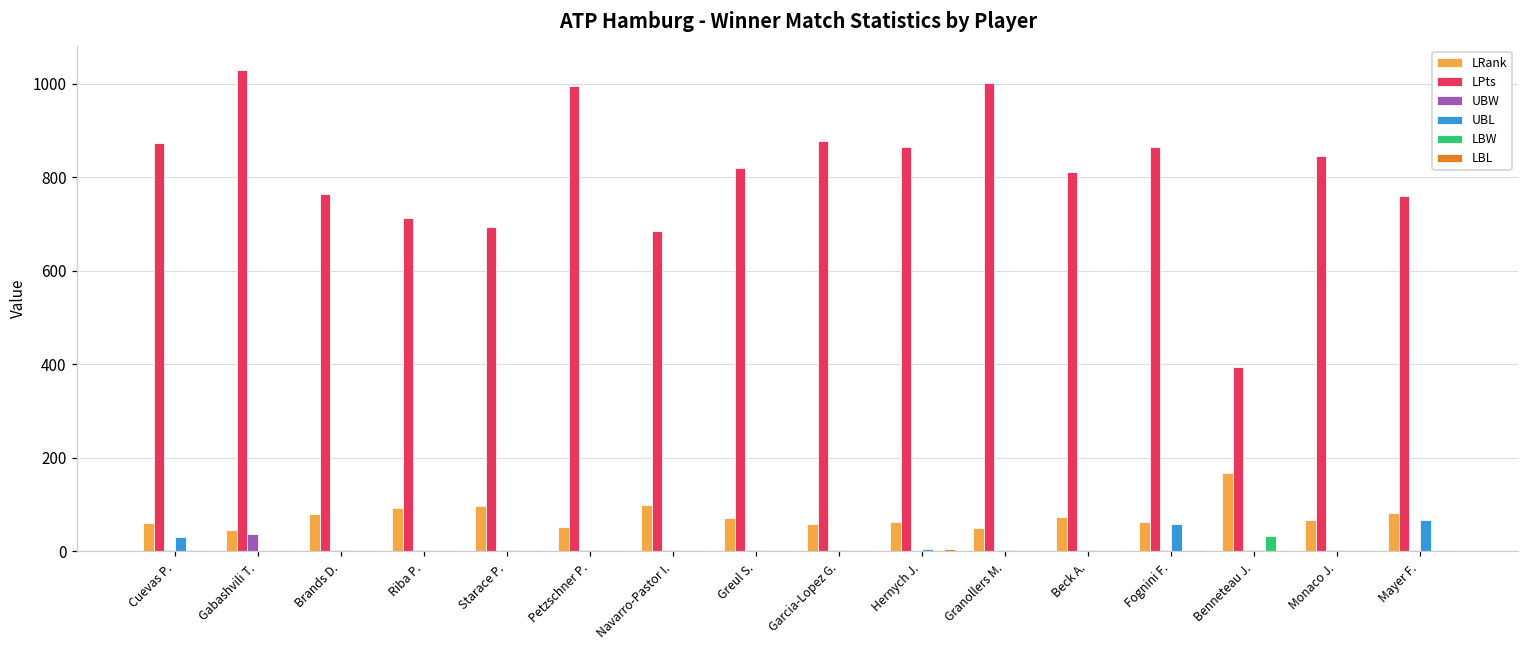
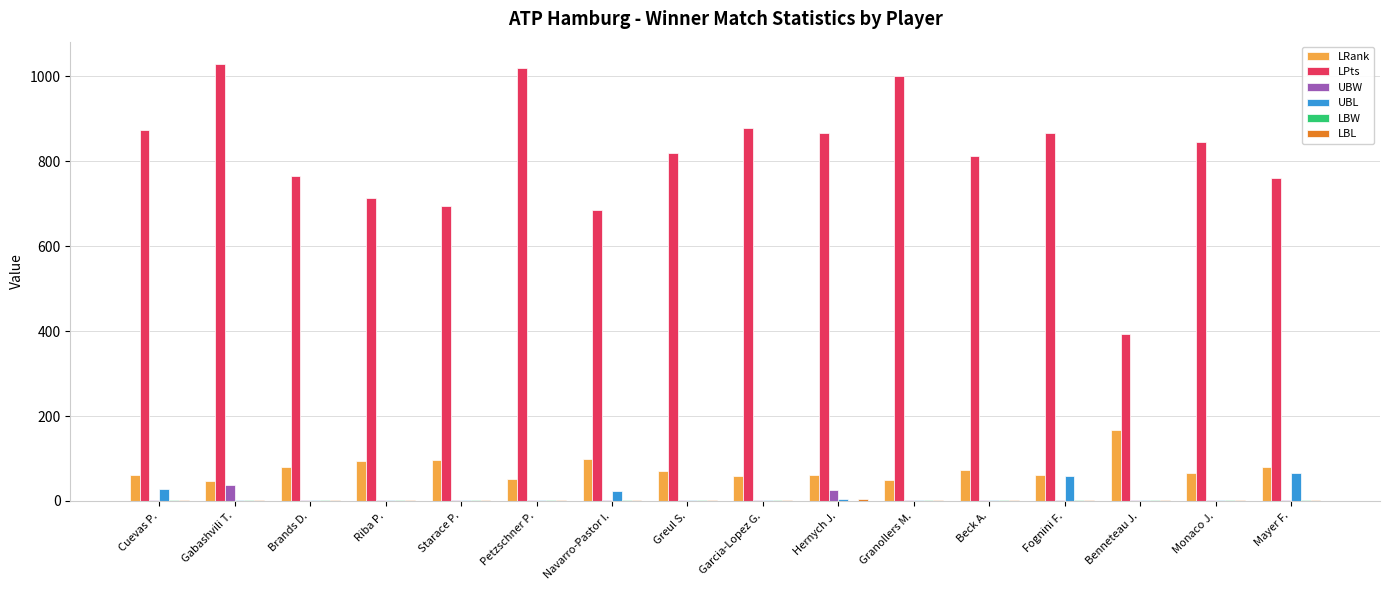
  {
    "LPts": {
      "Cuevas P.": 870,
      "Gabashvili T.": 1030,
      "Brands D.": 770,
      "Riba P.": 710,
      "Starace P.": 690,
-     "Petzschner P.": 1000,
+     "Petzschner P.": 1020,
      "Navarro-Pastor I.": 690,
      "Greul S.": 820,
      "Garcia-Lopez G.": 880,
      "Hernych J.": 870,
      "Granollers M.": 1000,
      "Beck A.": 810,
      "Fognini F.": 870,
      "Benneteau J.": 390,
      "Monaco J.": 850,
      "Mayer F.": 760
    },
    "UBW": {
      "Gabashvili T.": 40,
-     "Hernych J.": 0
+     "Hernych J.": 30
    },
    "UBL": {
      "Cuevas P.": 30,
-     "Navarro-Pastor I.": 0,
+     "Navarro-Pastor I.": 20,
      "Fognini F.": 60,
      "Mayer F.": 70
    },
    "LBW": {
-     "Benneteau J.": 30
+     "Benneteau J.": 0
    }
  }
